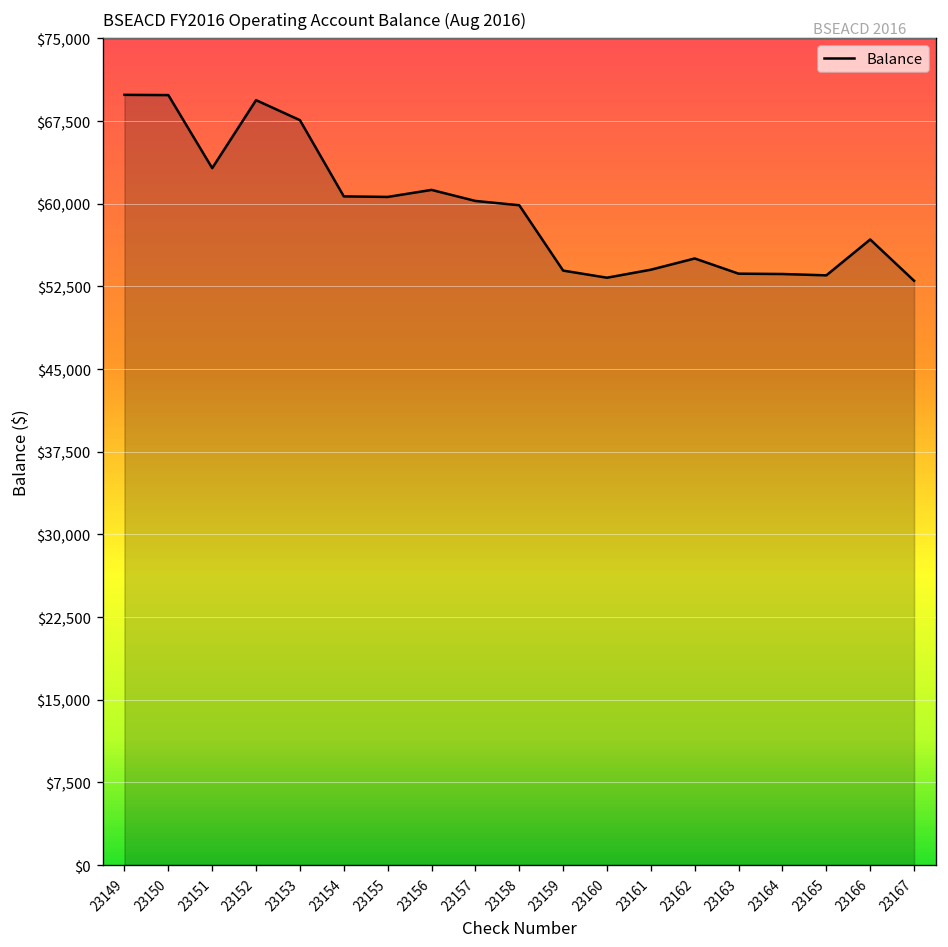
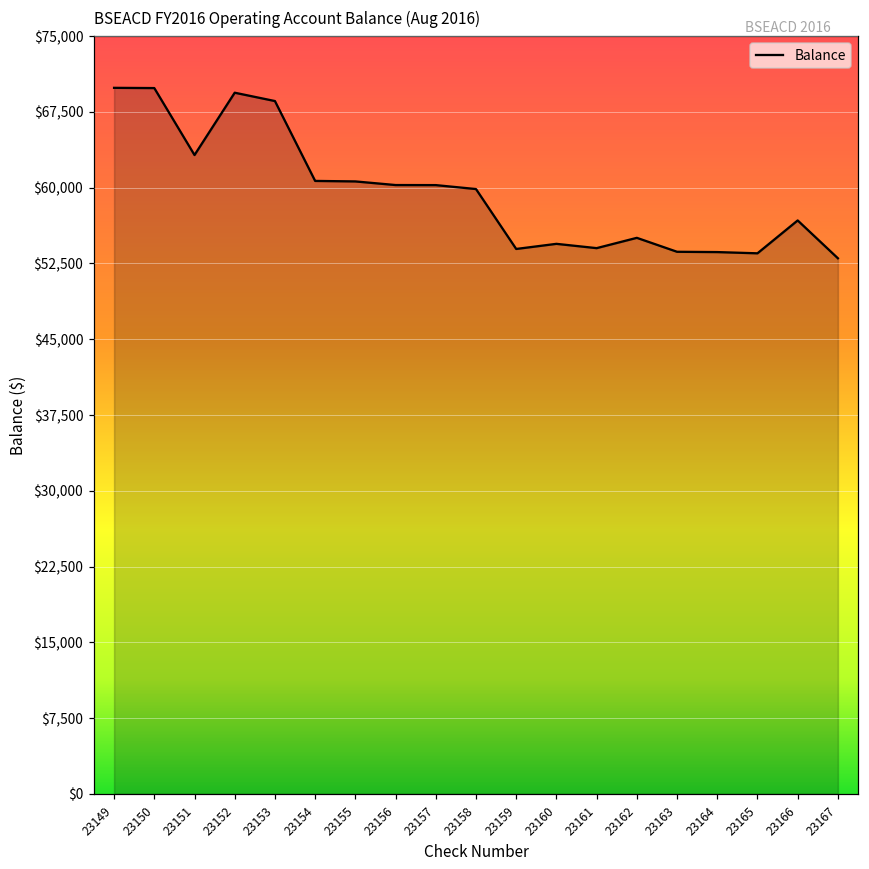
  {
    "23149": "$70,000",
    "23150": "$70,000",
    "23151": "$63,000",
    "23152": "$69,000",
-   "23153": "$68,000",
+   "23153": "$69,000",
    "23154": "$61,000",
    "23155": "$61,000",
-   "23156": "$61,000",
+   "23156": "$60,000",
    "23157": "$60,000",
    "23158": "$60,000",
    "23159": "$54,000",
-   "23160": "$53,000",
+   "23160": "$54,000",
    "23161": "$54,000",
    "23162": "$55,000",
    "23163": "$54,000",
    "23164": "$54,000",
    "23165": "$54,000",
    "23166": "$57,000",
    "23167": "$53,000"
  }
